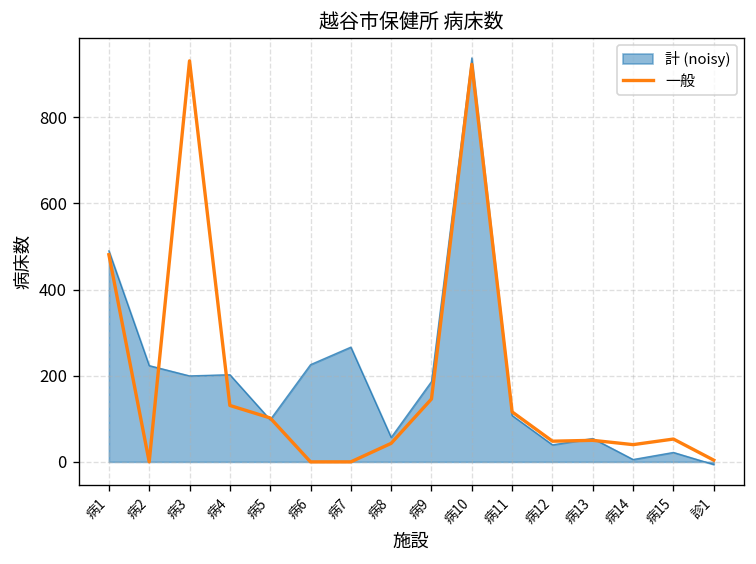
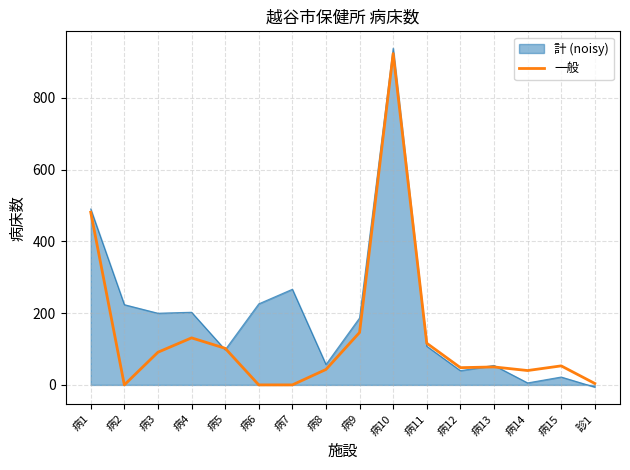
  {
    "一般": {
      "病1": 480,
      "病2": 0,
-     "病3": 930,
+     "病3": 90,
      "病4": 130,
      "病6": 0,
      "病7": 0,
      "病8": 40,
      "病9": 150,
      "病10": 920,
      "病11": 120,
      "病12": 50,
      "病14": 40,
      "病15": 50
    }
  }
